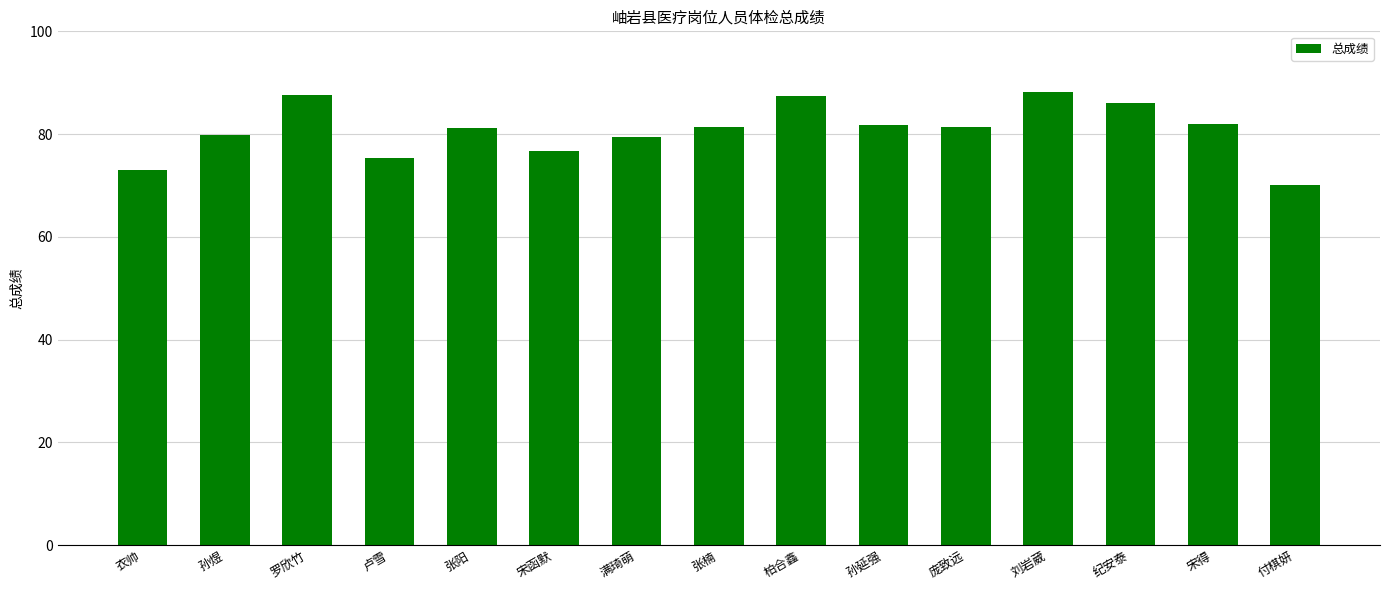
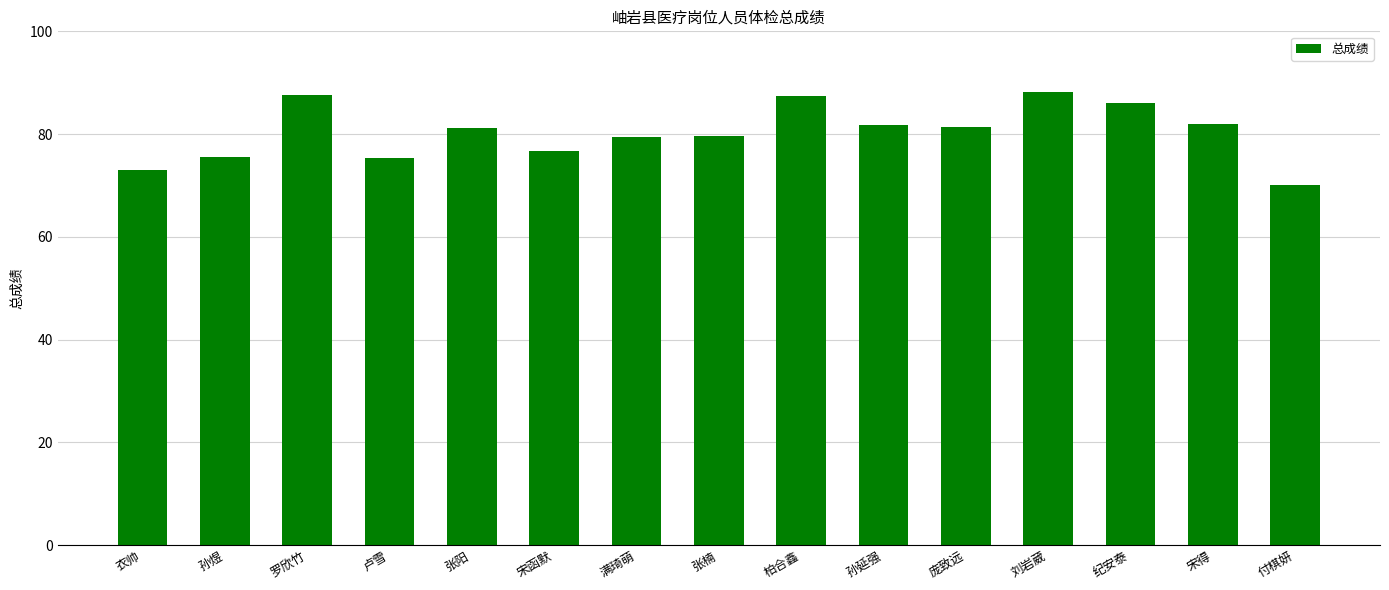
  {
    "衣帅": 73,
-   "孙煜": 80,
+   "孙煜": 76,
    "罗欣竹": 88,
    "卢雪": 75,
    "张阳": 81,
    "宋函默": 77,
    "满琦萌": 79,
-   "张楠": 81,
+   "张楠": 80,
    "柏合鑫": 87,
    "孙延强": 82,
    "庞致远": 81,
    "刘岩葳": 88,
    "纪安泰": 86,
    "宋得": 82,
    "付棋妍": 70
  }
